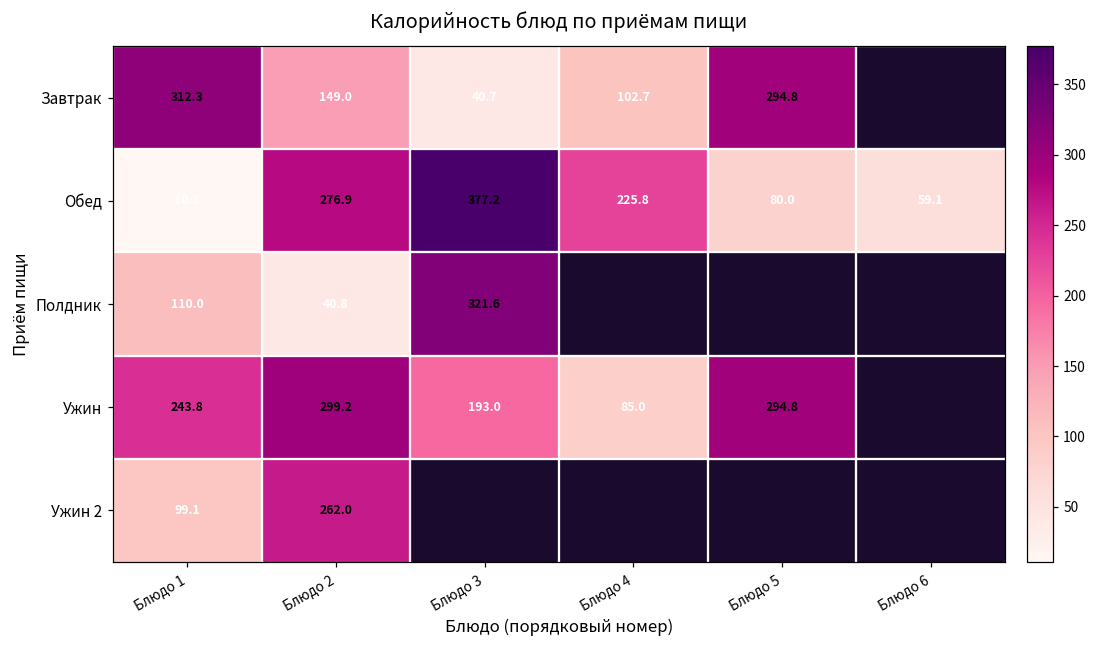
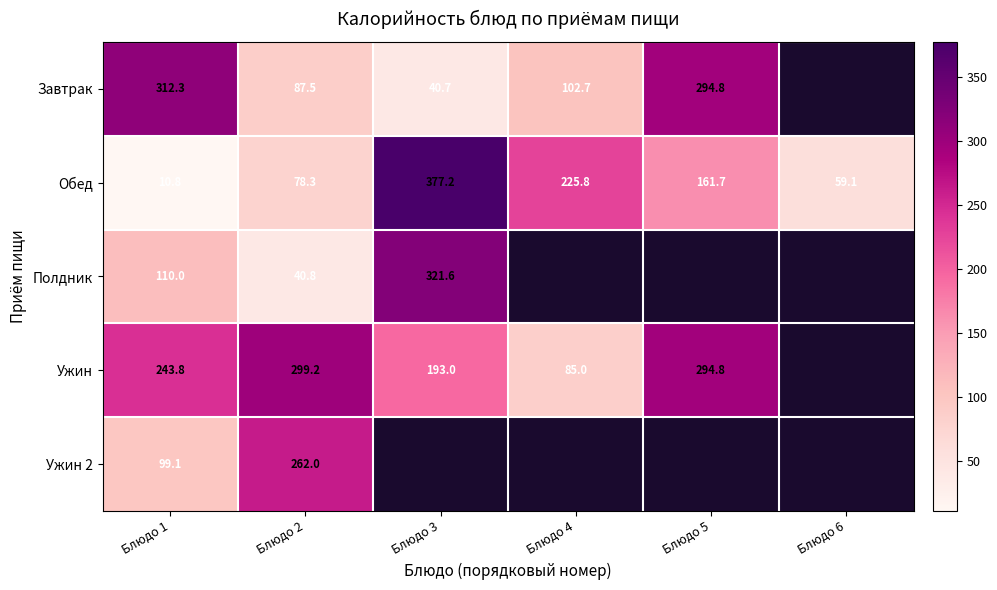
  {
    "Завтрак": {
      "Блюдо 1": 312.3,
-     "Блюдо 2": 149.0,
+     "Блюдо 2": 87.5,
      "Блюдо 4": 102.7,
      "Блюдо 5": 294.8
    },
    "Обед": {
-     "Блюдо 2": 276.9,
+     "Блюдо 2": 78.3,
      "Блюдо 3": 377.2,
      "Блюдо 4": 225.8,
-     "Блюдо 5": 80.0
+     "Блюдо 5": 161.7
    },
    "Полдник": {
      "Блюдо 1": 110.0,
      "Блюдо 3": 321.6
    },
    "Ужин": {
      "Блюдо 1": 243.8,
      "Блюдо 2": 299.2,
      "Блюдо 3": 193.0,
      "Блюдо 4": 85.0,
      "Блюдо 5": 294.8
    },
    "Ужин 2": {
      "Блюдо 1": 99.1,
      "Блюдо 2": 262.0
    }
  }
